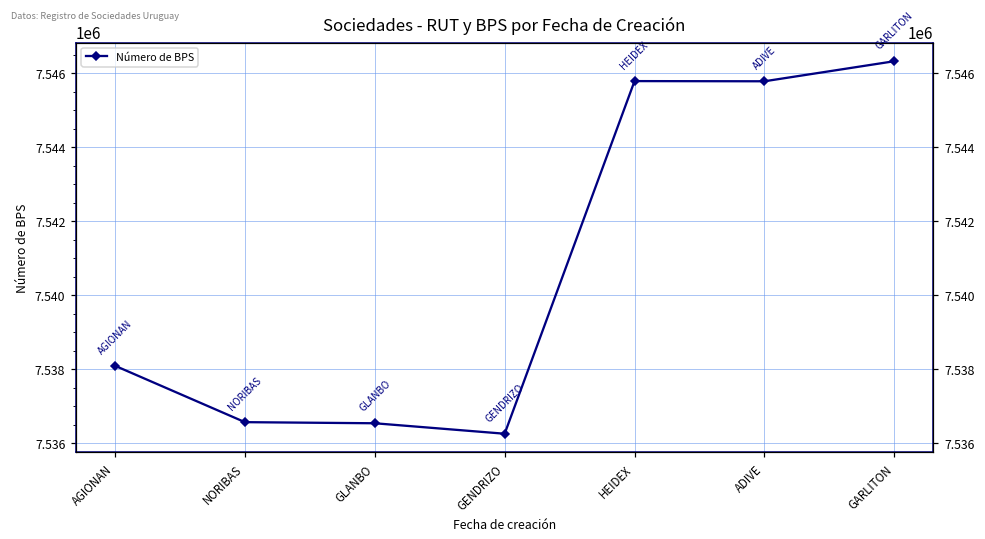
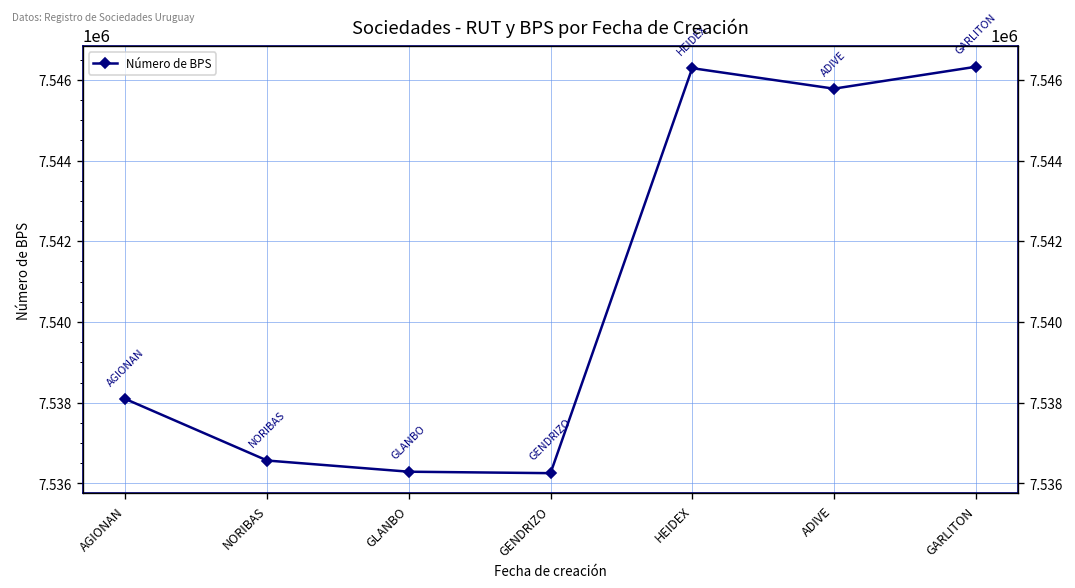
  {
    "AGIONAN": 7538100,
    "NORIBAS": 7536600,
-   "GLANBO": 7536500,
+   "GLANBO": 7536300,
    "GENDRIZO": 7536300,
-   "HEIDEX": 7545800,
+   "HEIDEX": 7546300,
    "ADIVE": 7545800,
    "GARLITON": 7546300
  }
